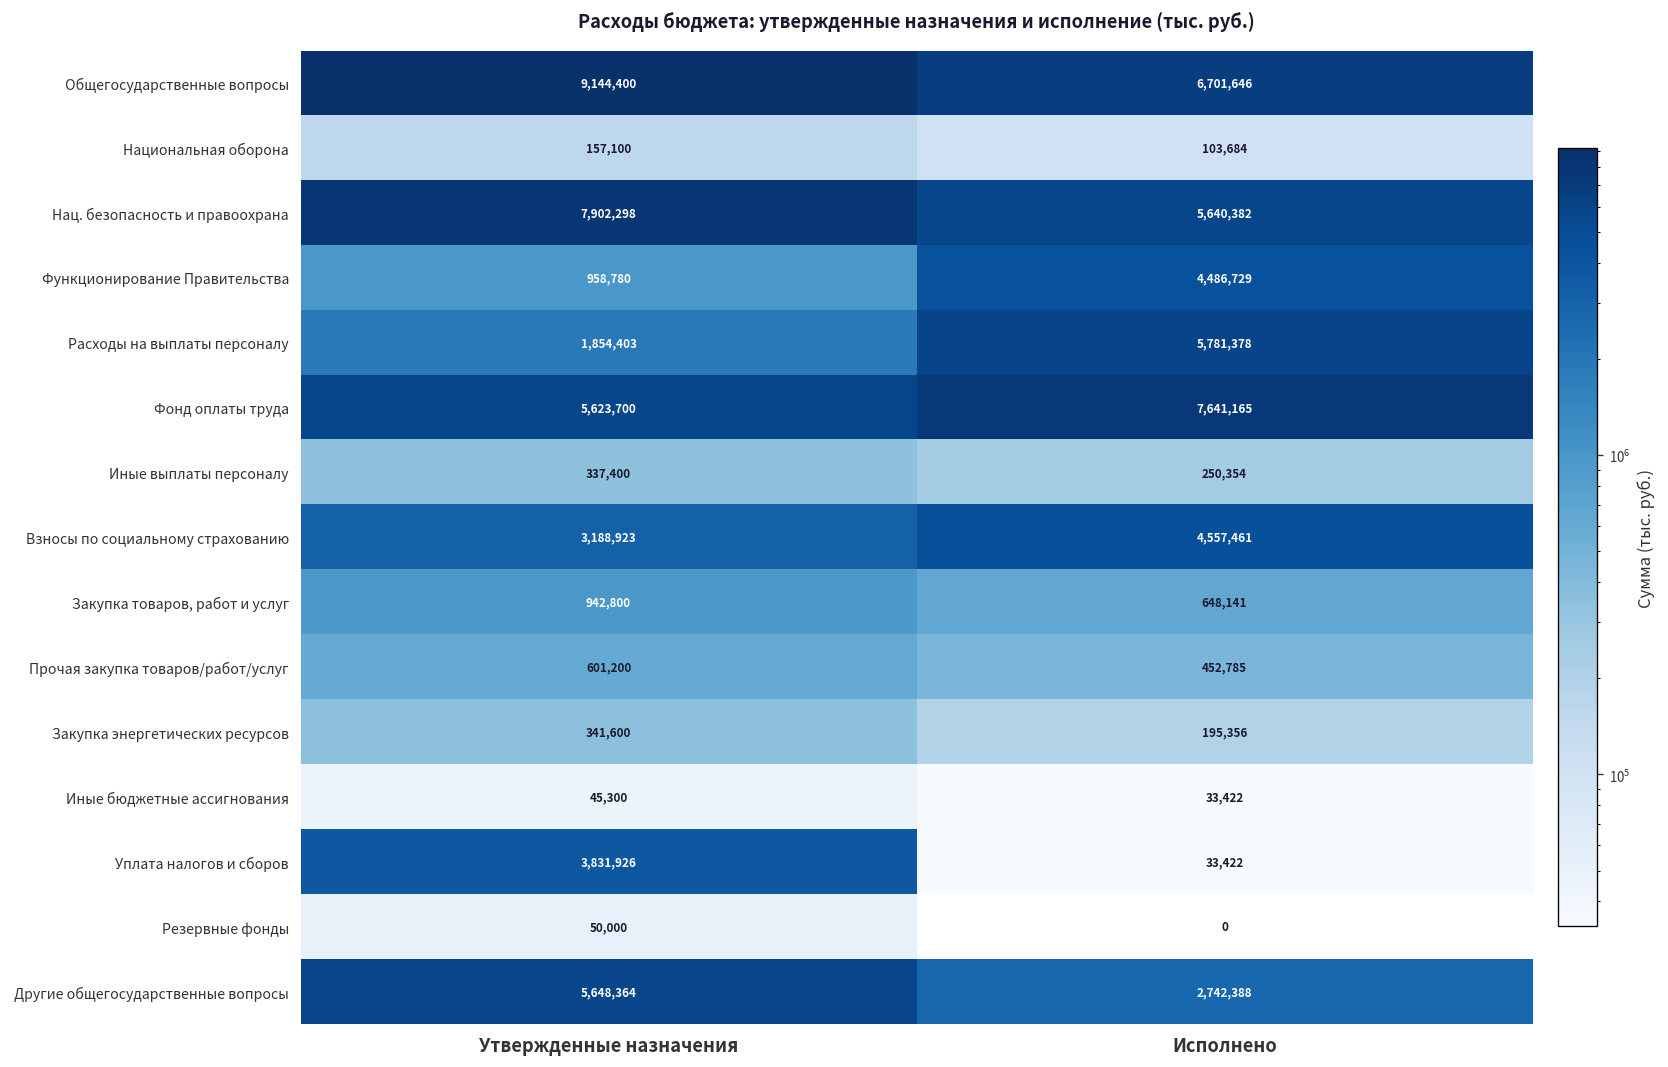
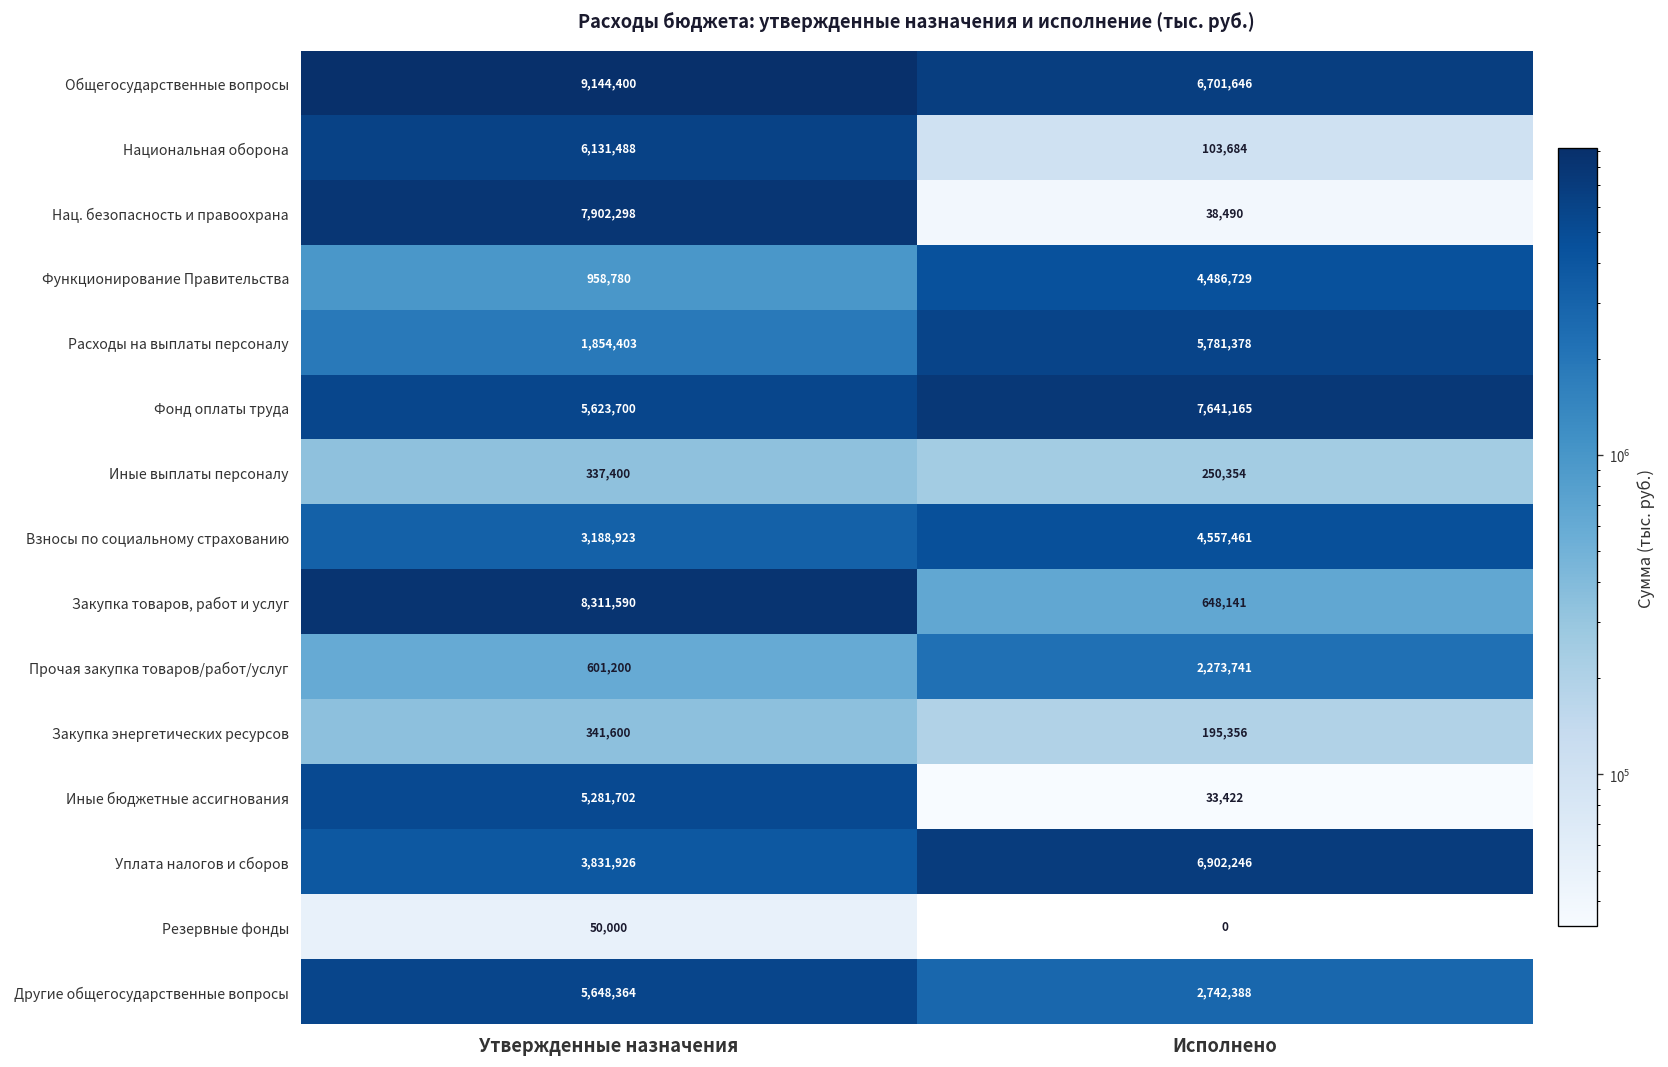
  {
    "Общегосударственные вопросы": {
      "Утвержденные назначения": "9,144,400",
      "Исполнено": "6,701,646"
    },
    "Национальная оборона": {
-     "Утвержденные назначения": "157,100",
+     "Утвержденные назначения": "6,131,488",
      "Исполнено": "103,684"
    },
    "Нац. безопасность и правоохрана": {
      "Утвержденные назначения": "7,902,298",
-     "Исполнено": "5,640,382"
+     "Исполнено": "38,490"
    },
    "Функционирование Правительства": {
      "Утвержденные назначения": "958,780",
      "Исполнено": "4,486,729"
    },
    "Расходы на выплаты персоналу": {
      "Утвержденные назначения": "1,854,403",
      "Исполнено": "5,781,378"
    },
    "Фонд оплаты труда": {
      "Утвержденные назначения": "5,623,700",
      "Исполнено": "7,641,165"
    },
    "Иные выплаты персоналу": {
      "Утвержденные назначения": "337,400",
      "Исполнено": "250,354"
    },
    "Взносы по социальному страхованию": {
      "Утвержденные назначения": "3,188,923",
      "Исполнено": "4,557,461"
    },
    "Закупка товаров, работ и услуг": {
-     "Утвержденные назначения": "942,800",
+     "Утвержденные назначения": "8,311,590",
      "Исполнено": "648,141"
    },
    "Прочая закупка товаров/работ/услуг": {
      "Утвержденные назначения": "601,200",
-     "Исполнено": "452,785"
+     "Исполнено": "2,273,741"
    },
    "Закупка энергетических ресурсов": {
      "Утвержденные назначения": "341,600",
      "Исполнено": "195,356"
    },
    "Иные бюджетные ассигнования": {
-     "Утвержденные назначения": "45,300",
+     "Утвержденные назначения": "5,281,702",
      "Исполнено": "33,422"
    },
    "Уплата налогов и сборов": {
      "Утвержденные назначения": "3,831,926",
-     "Исполнено": "33,422"
+     "Исполнено": "6,902,246"
    },
    "Резервные фонды": {
      "Утвержденные назначения": "50,000",
      "Исполнено": "0"
    },
    "Другие общегосударственные вопросы": {
      "Утвержденные назначения": "5,648,364",
      "Исполнено": "2,742,388"
    }
  }
